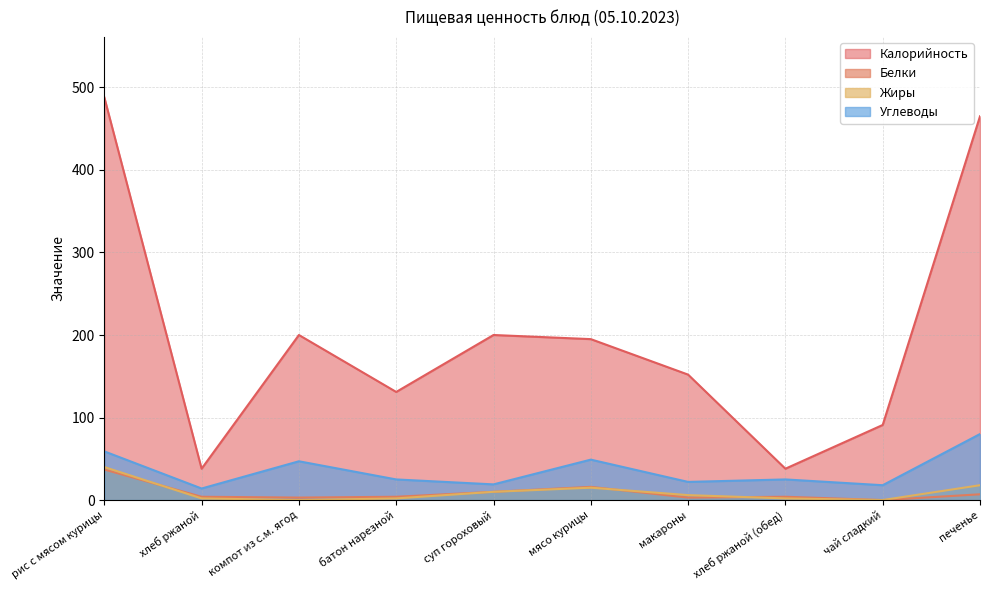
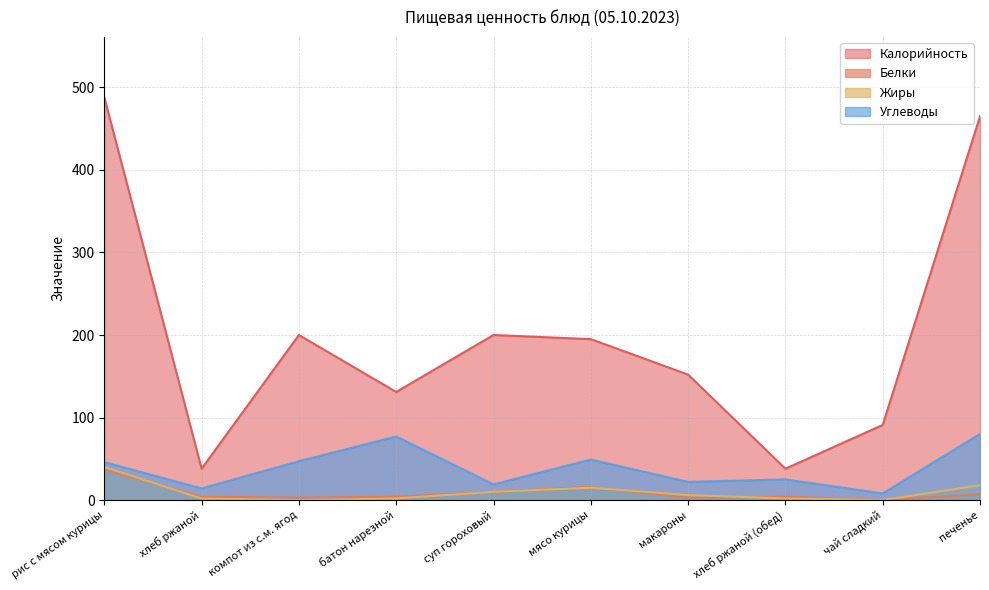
  {
    "Углеводы": {
-     "рис с мясом курицы": 60,
+     "рис с мясом курицы": 50,
      "хлеб ржаной": 10,
      "компот из с.м. ягод": 50,
-     "батон нарезной": 30,
+     "батон нарезной": 80,
      "суп гороховый": 20,
      "мясо курицы": 50,
      "макароны": 20,
      "хлеб ржаной (обед)": 30,
-     "чай сладкий": 20,
+     "чай сладкий": 10,
      "печенье": 80
    }
  }
